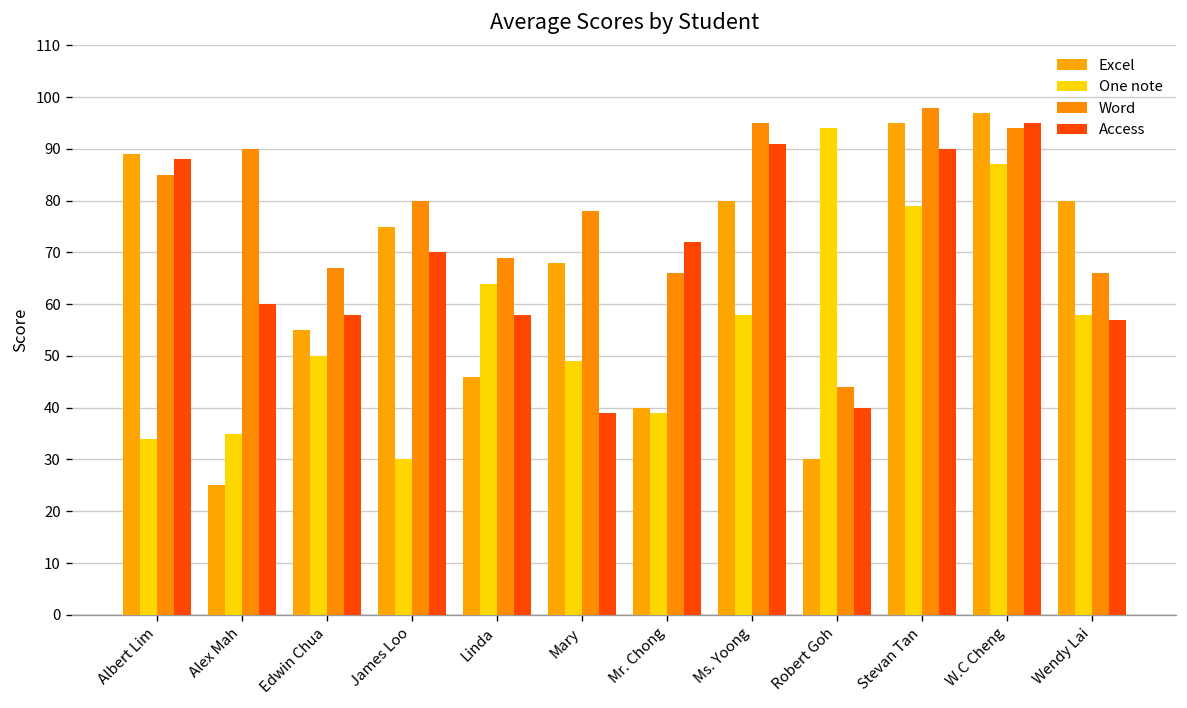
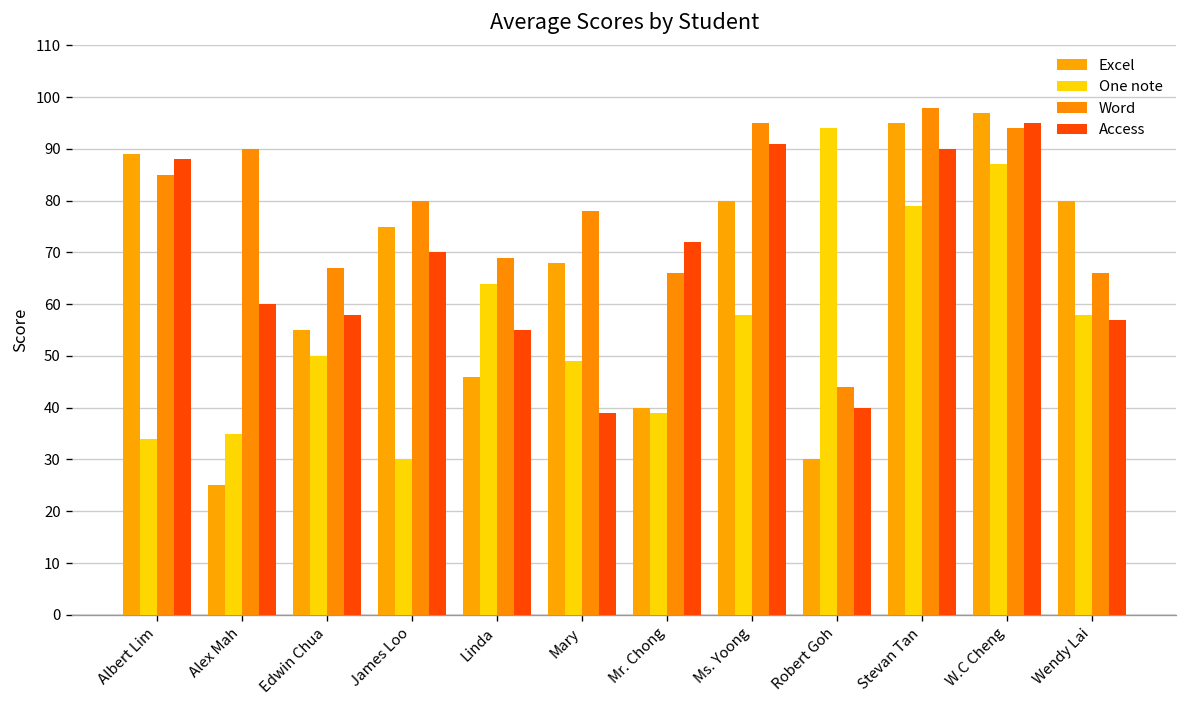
  {
    "Access": {
      "Albert Lim": 88,
      "Alex Mah": 60,
      "Edwin Chua": 58,
      "James Loo": 70,
-     "Linda": 58,
+     "Linda": 55,
      "Mary": 39,
      "Mr. Chong": 72,
      "Ms. Yoong": 91,
      "Robert Goh": 40,
      "Stevan Tan": 90,
      "W.C Cheng": 95,
      "Wendy Lai": 57
    }
  }
